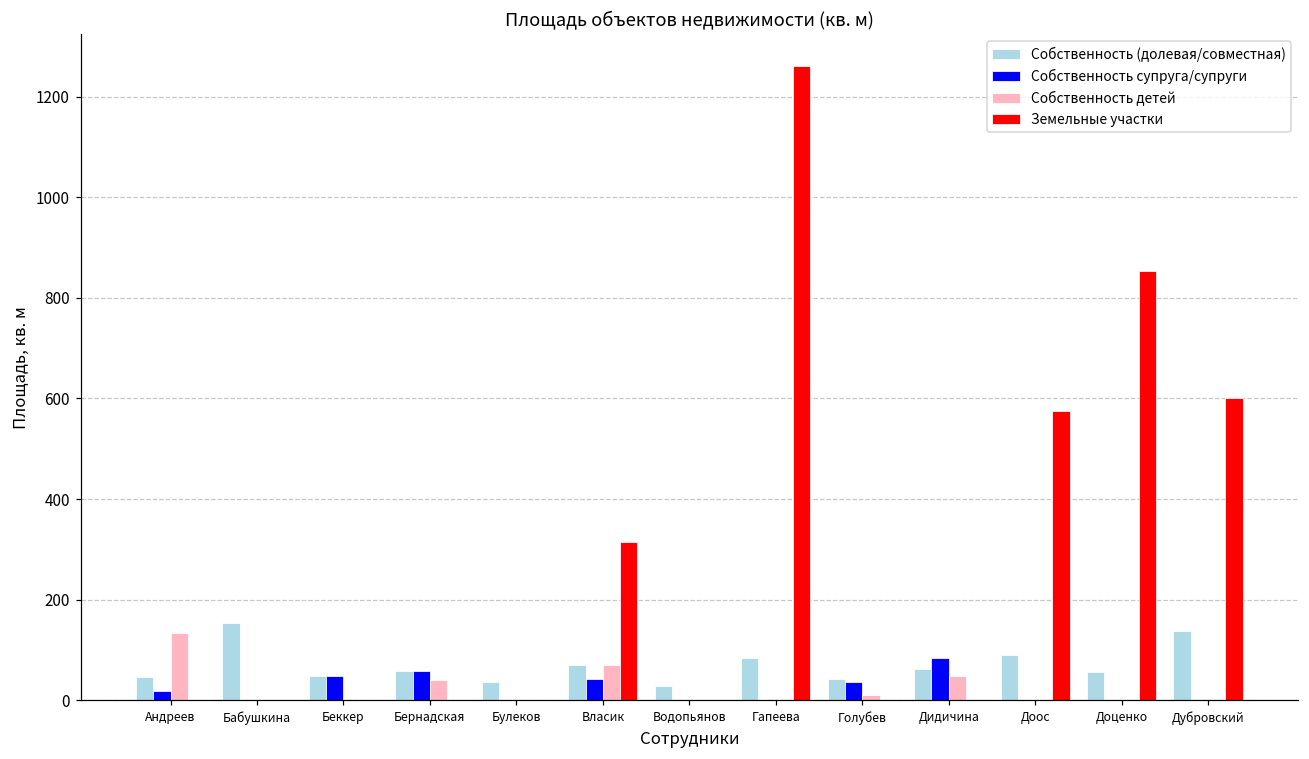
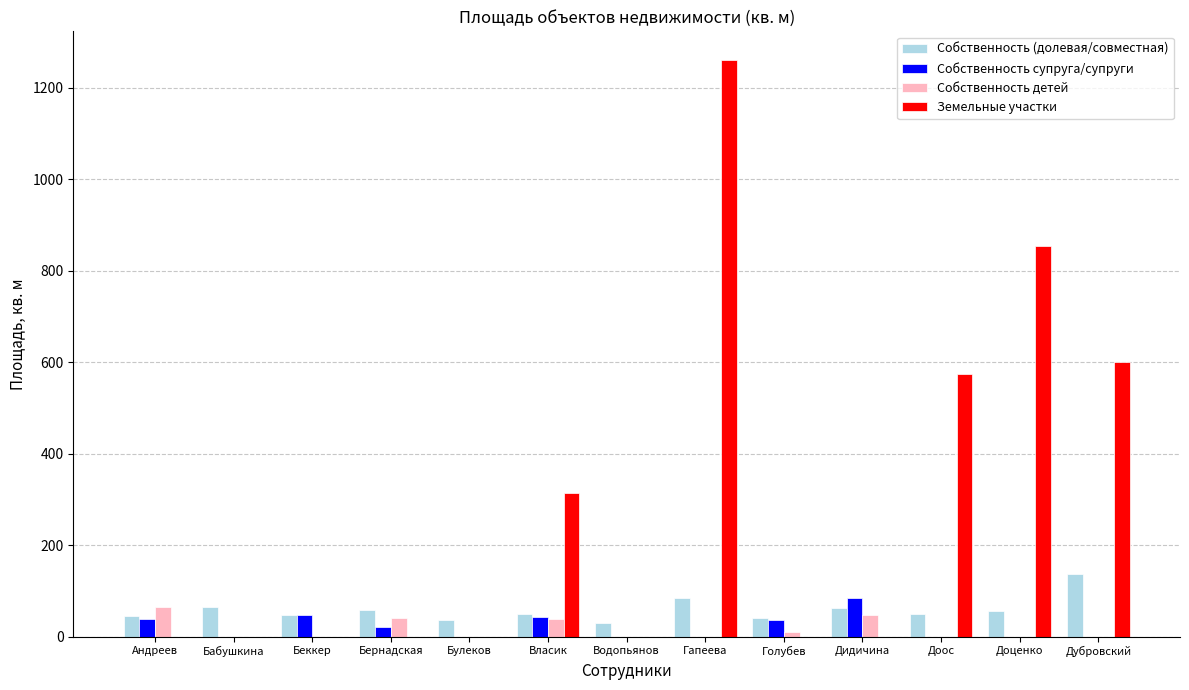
  {
    "Собственность (долевая/совместная)": {
      "Андреев": 50,
-     "Бабушкина": 150,
+     "Бабушкина": 60,
      "Беккер": 50,
      "Бернадская": 60,
      "Булеков": 40,
-     "Власик": 70,
+     "Власик": 50,
      "Водопьянов": 30,
      "Гапеева": 80,
      "Голубев": 40,
      "Дидичина": 60,
-     "Доос": 90,
+     "Доос": 50,
      "Доценко": 60,
      "Дубровский": 140
    },
    "Собственность супруга/супруги": {
-     "Андреев": 20,
+     "Андреев": 40,
      "Бабушкина": 0,
      "Беккер": 50,
-     "Бернадская": 60,
+     "Бернадская": 20,
      "Булеков": 0,
      "Власик": 40,
      "Водопьянов": 0,
      "Гапеева": 0,
      "Голубев": 40,
      "Дидичина": 80,
      "Доос": 0,
      "Доценко": 0,
      "Дубровский": 0
    },
    "Собственность детей": {
-     "Андреев": 130,
+     "Андреев": 60,
      "Бабушкина": 0,
      "Беккер": 0,
      "Бернадская": 40,
      "Булеков": 0,
-     "Власик": 70,
+     "Власик": 40,
      "Водопьянов": 0,
      "Гапеева": 0,
      "Голубев": 10,
      "Дидичина": 50,
      "Доос": 0,
      "Доценко": 0,
      "Дубровский": 0
    },
    "Земельные участки": {
      "Андреев": 0,
      "Бабушкина": 0,
      "Беккер": 0,
      "Бернадская": 0,
      "Булеков": 0,
      "Власик": 310,
      "Водопьянов": 0,
      "Гапеева": 1260,
      "Голубев": 0,
      "Дидичина": 0,
      "Доос": 580,
      "Доценко": 850,
      "Дубровский": 600
    }
  }
